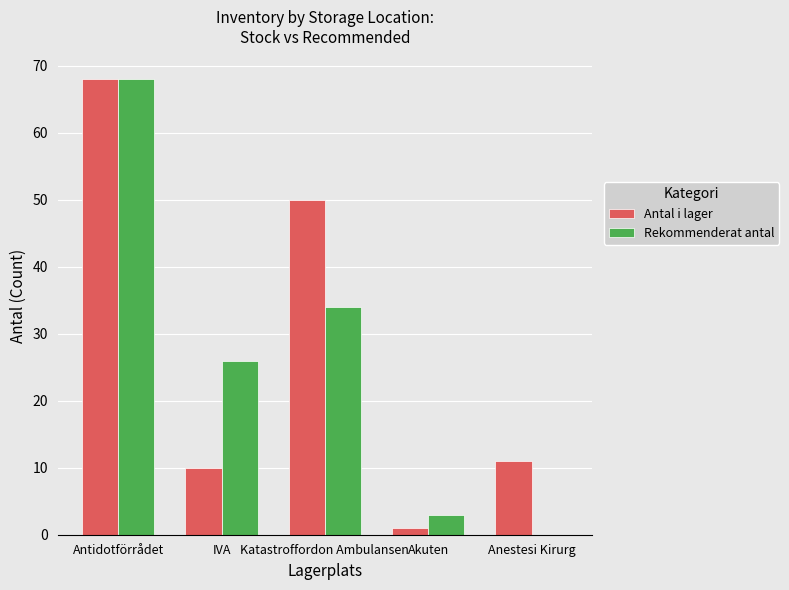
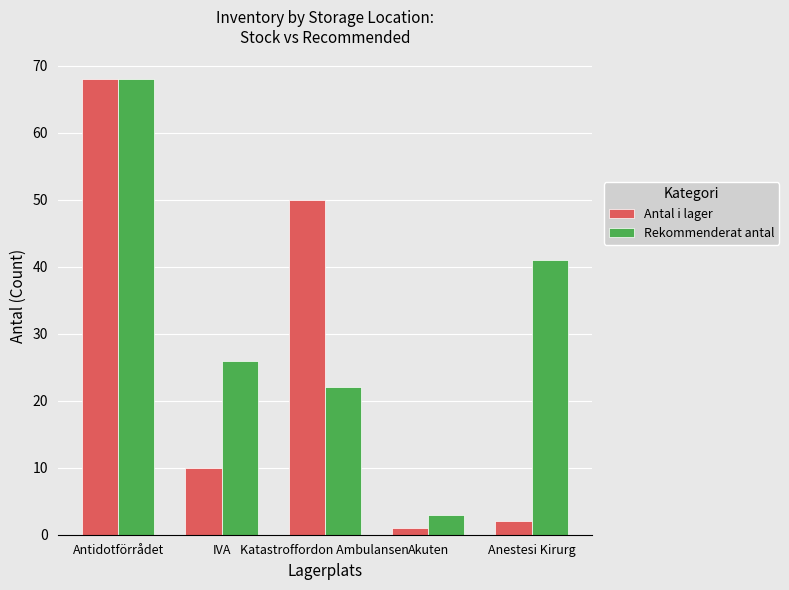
  {
    "Antal i lager": {
      "Antidotförrådet": 68,
      "IVA": 10,
      "Katastroffordon Ambulansen": 50,
      "Akuten": 1,
-     "Anestesi Kirurg": 11
+     "Anestesi Kirurg": 2
    },
    "Rekommenderat antal": {
      "Antidotförrådet": 68,
      "IVA": 26,
-     "Katastroffordon Ambulansen": 34,
+     "Katastroffordon Ambulansen": 22,
      "Akuten": 3,
-     "Anestesi Kirurg": 0
+     "Anestesi Kirurg": 41
    }
  }
